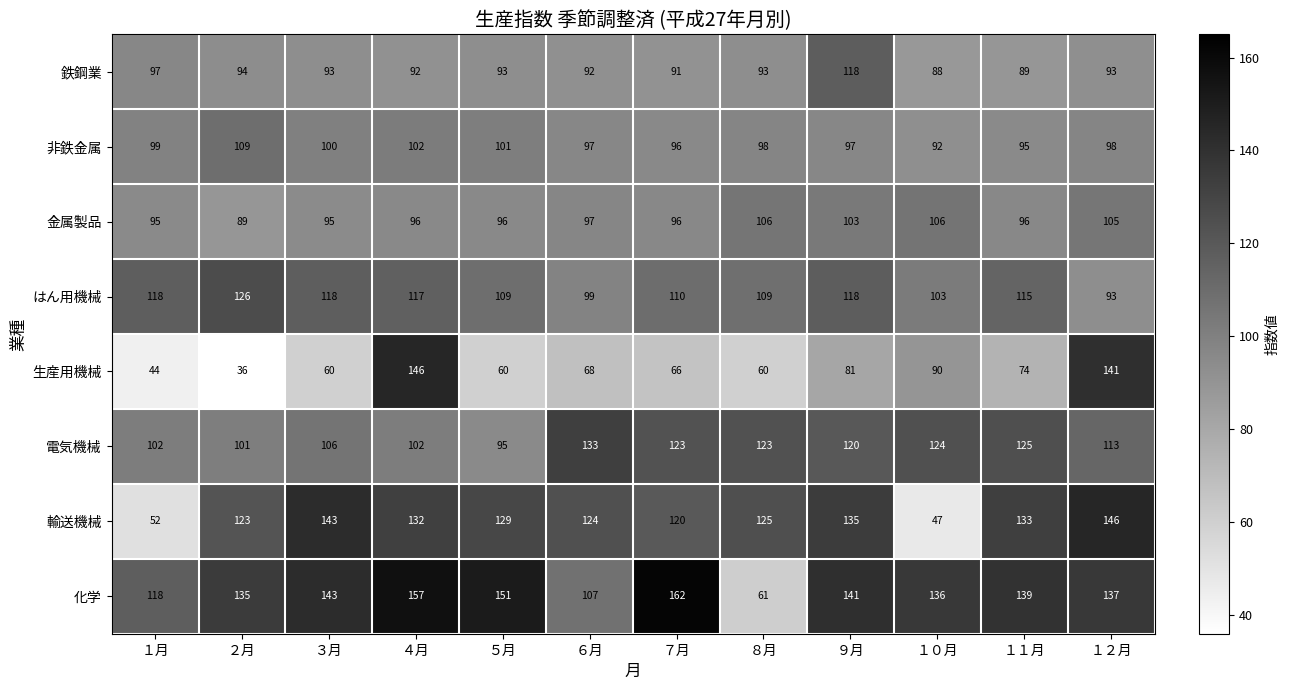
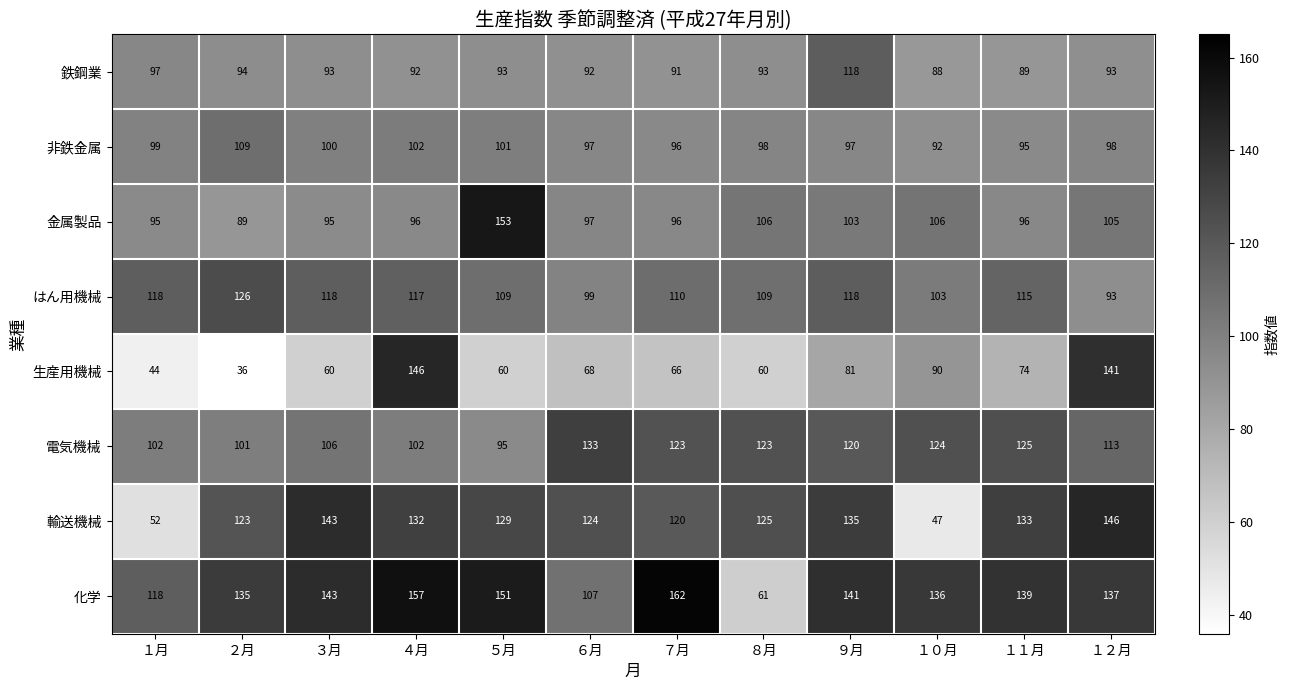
  {
    "鉄鋼業": {
      "１月": 97,
      "２月": 94,
      "３月": 93,
      "４月": 92,
      "５月": 93,
      "６月": 92,
      "７月": 91,
      "８月": 93,
      "９月": 118,
      "１０月": 88,
      "１１月": 89,
      "１２月": 93
    },
    "非鉄金属": {
      "１月": 99,
      "２月": 109,
      "３月": 100,
      "４月": 102,
      "５月": 101,
      "６月": 97,
      "７月": 96,
      "８月": 98,
      "９月": 97,
      "１０月": 92,
      "１１月": 95,
      "１２月": 98
    },
    "金属製品": {
      "１月": 95,
      "２月": 89,
      "３月": 95,
      "４月": 96,
-     "５月": 96,
+     "５月": 153,
      "６月": 97,
      "７月": 96,
      "８月": 106,
      "９月": 103,
      "１０月": 106,
      "１１月": 96,
      "１２月": 105
    },
    "はん用機械": {
      "１月": 118,
      "２月": 126,
      "３月": 118,
      "４月": 117,
      "５月": 109,
      "６月": 99,
      "７月": 110,
      "８月": 109,
      "９月": 118,
      "１０月": 103,
      "１１月": 115,
      "１２月": 93
    },
    "生産用機械": {
      "１月": 44,
      "２月": 36,
      "３月": 60,
      "４月": 146,
      "５月": 60,
      "６月": 68,
      "７月": 66,
      "８月": 60,
      "９月": 81,
      "１０月": 90,
      "１１月": 74,
      "１２月": 141
    },
    "電気機械": {
      "１月": 102,
      "２月": 101,
      "３月": 106,
      "４月": 102,
      "５月": 95,
      "６月": 133,
      "７月": 123,
      "８月": 123,
      "９月": 120,
      "１０月": 124,
      "１１月": 125,
      "１２月": 113
    },
    "輸送機械": {
      "１月": 52,
      "２月": 123,
      "３月": 143,
      "４月": 132,
      "５月": 129,
      "６月": 124,
      "７月": 120,
      "８月": 125,
      "９月": 135,
      "１０月": 47,
      "１１月": 133,
      "１２月": 146
    },
    "化学": {
      "１月": 118,
      "２月": 135,
      "３月": 143,
      "４月": 157,
      "５月": 151,
      "６月": 107,
      "７月": 162,
      "８月": 61,
      "９月": 141,
      "１０月": 136,
      "１１月": 139,
      "１２月": 137
    }
  }
